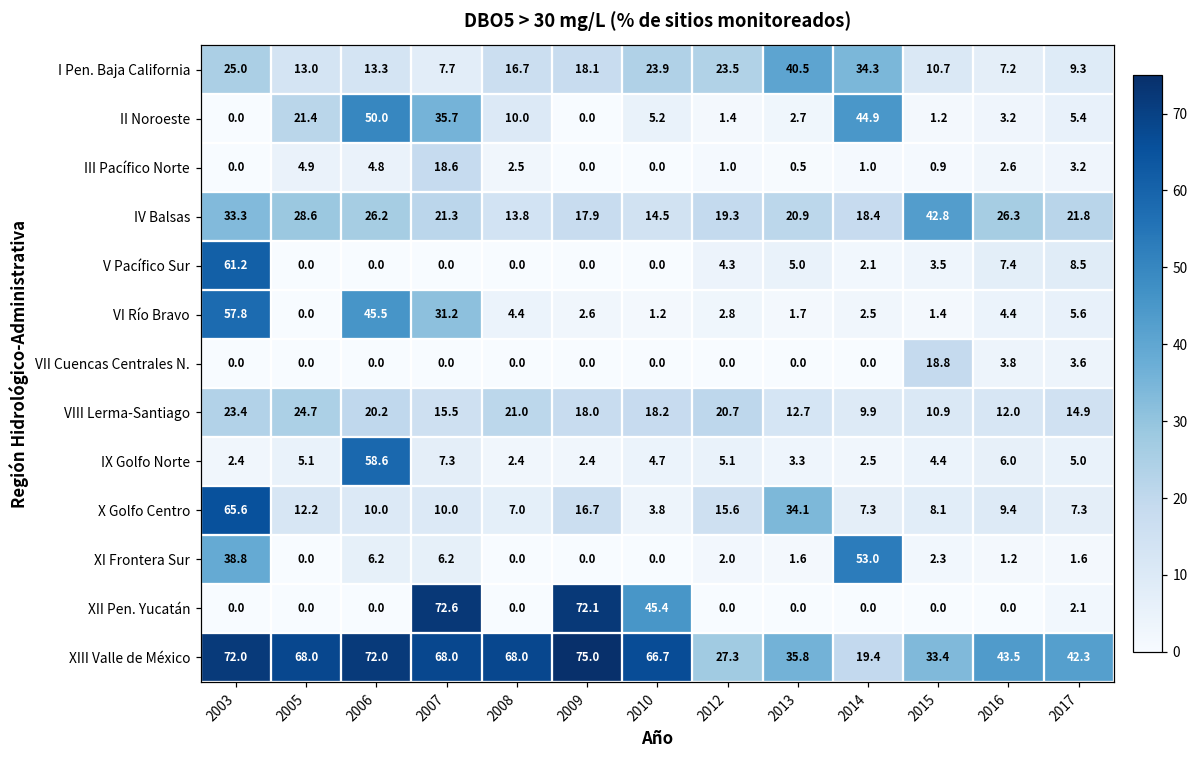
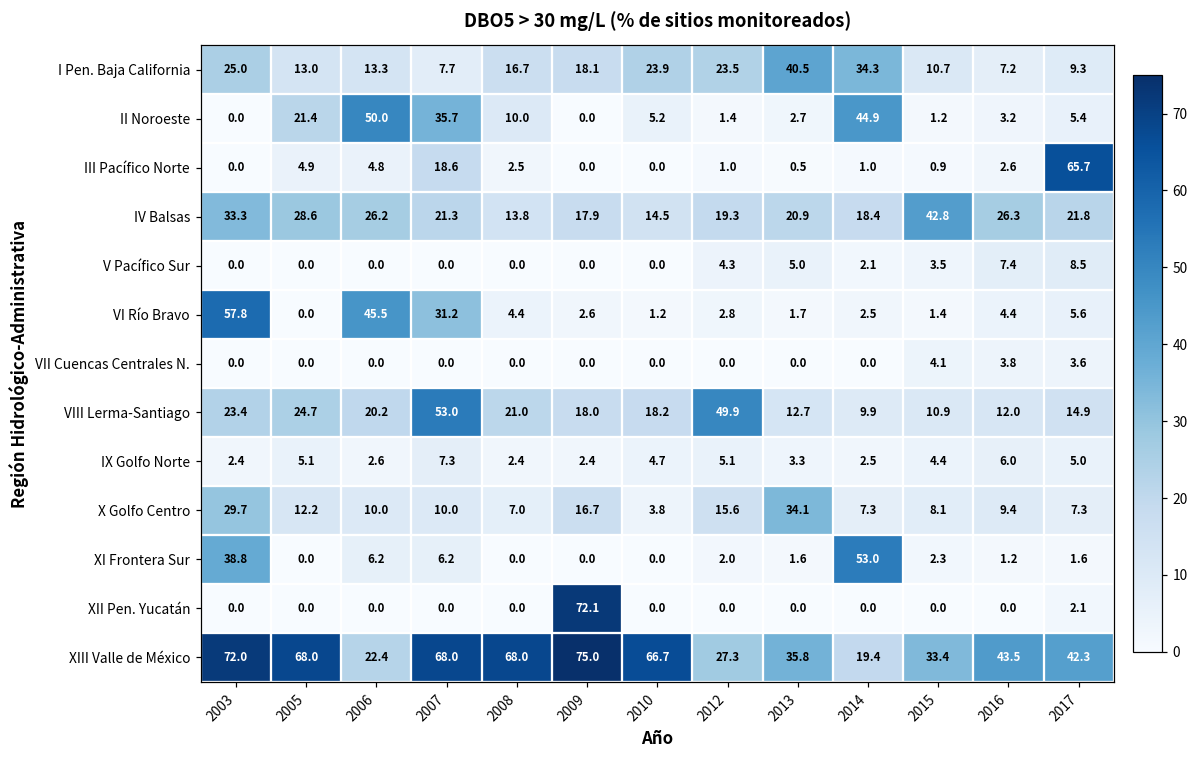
  {
    "I Pen. Baja California": {
      "2003": 25.0,
      "2005": 13.0,
      "2006": 13.3,
      "2007": 7.7,
      "2008": 16.7,
      "2009": 18.1,
      "2010": 23.9,
      "2012": 23.5,
      "2013": 40.5,
      "2014": 34.3,
      "2015": 10.7,
      "2016": 7.2,
      "2017": 9.3
    },
    "II Noroeste": {
      "2003": 0.0,
      "2005": 21.4,
      "2006": 50.0,
      "2007": 35.7,
      "2008": 10.0,
      "2009": 0.0,
      "2010": 5.2,
      "2012": 1.4,
      "2013": 2.7,
      "2014": 44.9,
      "2015": 1.2,
      "2016": 3.2,
      "2017": 5.4
    },
    "III Pacífico Norte": {
      "2003": 0.0,
      "2005": 4.9,
      "2006": 4.8,
      "2007": 18.6,
      "2008": 2.5,
      "2009": 0.0,
      "2010": 0.0,
      "2012": 1.0,
      "2013": 0.5,
      "2014": 1.0,
      "2015": 0.9,
      "2016": 2.6,
-     "2017": 3.2
+     "2017": 65.7
    },
    "IV Balsas": {
      "2003": 33.3,
      "2005": 28.6,
      "2006": 26.2,
      "2007": 21.3,
      "2008": 13.8,
      "2009": 17.9,
      "2010": 14.5,
      "2012": 19.3,
      "2013": 20.9,
      "2014": 18.4,
      "2015": 42.8,
      "2016": 26.3,
      "2017": 21.8
    },
    "V Pacífico Sur": {
-     "2003": 61.2,
+     "2003": 0.0,
      "2005": 0.0,
      "2006": 0.0,
      "2007": 0.0,
      "2008": 0.0,
      "2009": 0.0,
      "2010": 0.0,
      "2012": 4.3,
      "2013": 5.0,
      "2014": 2.1,
      "2015": 3.5,
      "2016": 7.4,
      "2017": 8.5
    },
    "VI Río Bravo": {
      "2003": 57.8,
      "2005": 0.0,
      "2006": 45.5,
      "2007": 31.2,
      "2008": 4.4,
      "2009": 2.6,
      "2010": 1.2,
      "2012": 2.8,
      "2013": 1.7,
      "2014": 2.5,
      "2015": 1.4,
      "2016": 4.4,
      "2017": 5.6
    },
    "VII Cuencas Centrales N.": {
      "2003": 0.0,
      "2005": 0.0,
      "2006": 0.0,
      "2007": 0.0,
      "2008": 0.0,
      "2009": 0.0,
      "2010": 0.0,
      "2012": 0.0,
      "2013": 0.0,
      "2014": 0.0,
-     "2015": 18.8,
+     "2015": 4.1,
      "2016": 3.8,
      "2017": 3.6
    },
    "VIII Lerma-Santiago": {
      "2003": 23.4,
      "2005": 24.7,
      "2006": 20.2,
-     "2007": 15.5,
+     "2007": 53.0,
      "2008": 21.0,
      "2009": 18.0,
      "2010": 18.2,
-     "2012": 20.7,
+     "2012": 49.9,
      "2013": 12.7,
      "2014": 9.9,
      "2015": 10.9,
      "2016": 12.0,
      "2017": 14.9
    },
    "IX Golfo Norte": {
      "2003": 2.4,
      "2005": 5.1,
-     "2006": 58.6,
+     "2006": 2.6,
      "2007": 7.3,
      "2008": 2.4,
      "2009": 2.4,
      "2010": 4.7,
      "2012": 5.1,
      "2013": 3.3,
      "2014": 2.5,
      "2015": 4.4,
      "2016": 6.0,
      "2017": 5.0
    },
    "X Golfo Centro": {
-     "2003": 65.6,
+     "2003": 29.7,
      "2005": 12.2,
      "2006": 10.0,
      "2007": 10.0,
      "2008": 7.0,
      "2009": 16.7,
      "2010": 3.8,
      "2012": 15.6,
      "2013": 34.1,
      "2014": 7.3,
      "2015": 8.1,
      "2016": 9.4,
      "2017": 7.3
    },
    "XI Frontera Sur": {
      "2003": 38.8,
      "2005": 0.0,
      "2006": 6.2,
      "2007": 6.2,
      "2008": 0.0,
      "2009": 0.0,
      "2010": 0.0,
      "2012": 2.0,
      "2013": 1.6,
      "2014": 53.0,
      "2015": 2.3,
      "2016": 1.2,
      "2017": 1.6
    },
    "XII Pen. Yucatán": {
      "2003": 0.0,
      "2005": 0.0,
      "2006": 0.0,
-     "2007": 72.6,
+     "2007": 0.0,
      "2008": 0.0,
      "2009": 72.1,
-     "2010": 45.4,
+     "2010": 0.0,
      "2012": 0.0,
      "2013": 0.0,
      "2014": 0.0,
      "2015": 0.0,
      "2016": 0.0,
      "2017": 2.1
    },
    "XIII Valle de México": {
      "2003": 72.0,
      "2005": 68.0,
-     "2006": 72.0,
+     "2006": 22.4,
      "2007": 68.0,
      "2008": 68.0,
      "2009": 75.0,
      "2010": 66.7,
      "2012": 27.3,
      "2013": 35.8,
      "2014": 19.4,
      "2015": 33.4,
      "2016": 43.5,
      "2017": 42.3
    }
  }
